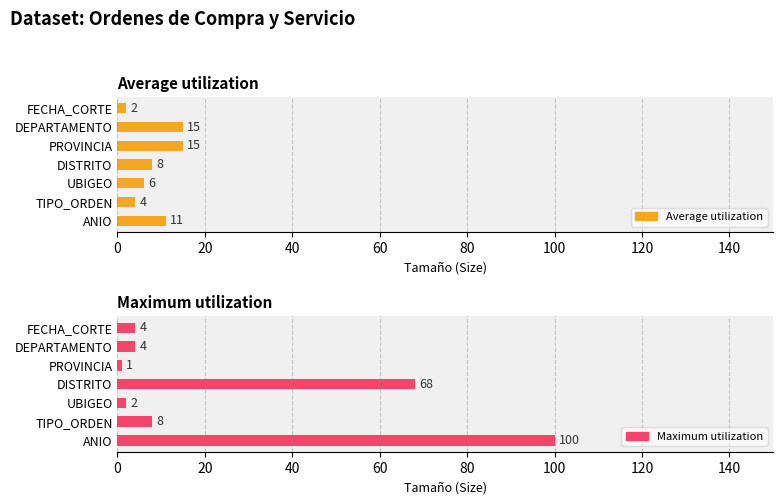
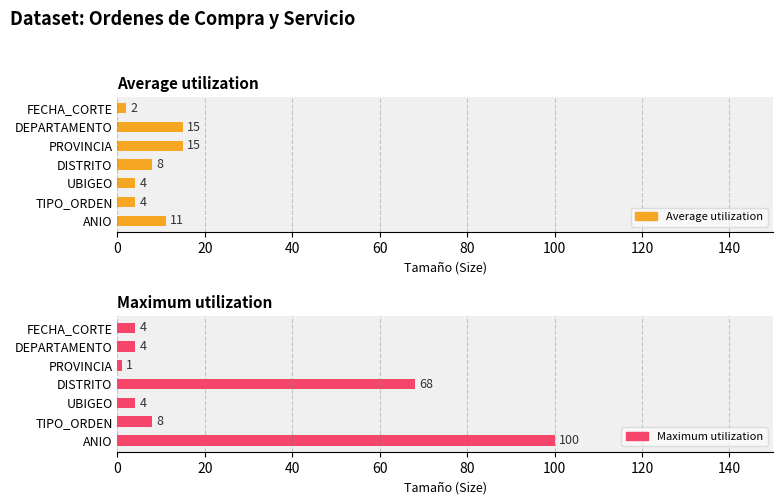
  {
    "Average utilization": {
      "FECHA_CORTE": 2,
      "DEPARTAMENTO": 15,
      "PROVINCIA": 15,
      "DISTRITO": 8,
-     "UBIGEO": 6,
+     "UBIGEO": 4,
      "TIPO_ORDEN": 4,
      "ANIO": 11
    },
    "Maximum utilization": {
      "FECHA_CORTE": 4,
      "DEPARTAMENTO": 4,
      "PROVINCIA": 1,
      "DISTRITO": 68,
-     "UBIGEO": 2,
+     "UBIGEO": 4,
      "TIPO_ORDEN": 8,
      "ANIO": 100
    }
  }
